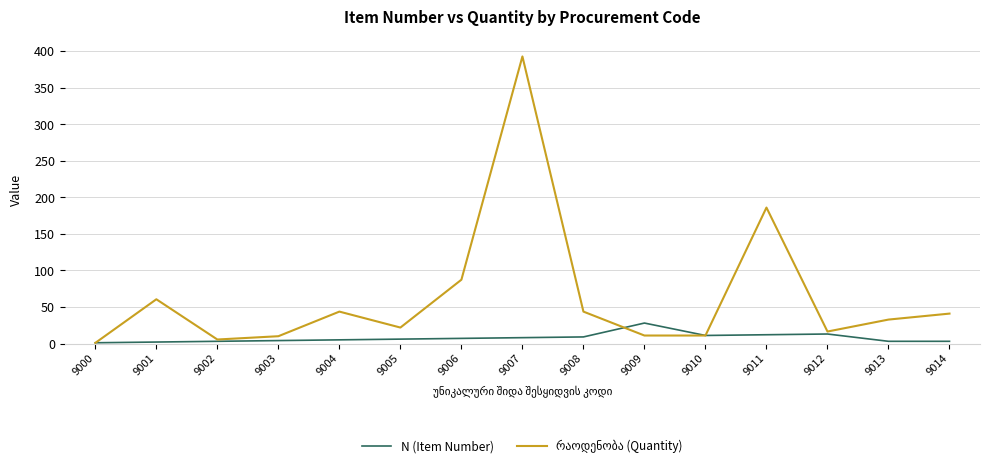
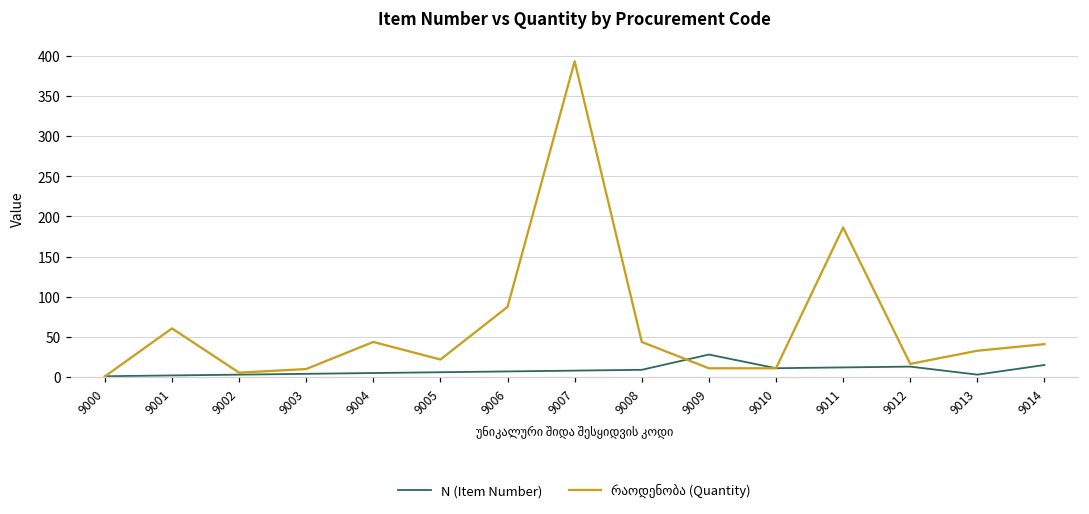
  {
    "N (Item Number)": {
      "9001": 0,
      "9003": 0,
      "9004": 10,
      "9005": 10,
      "9006": 10,
      "9007": 10,
      "9008": 10,
      "9009": 30,
      "9011": 10,
      "9013": 0,
-     "9014": 0
+     "9014": 20
    },
    "რაოდენობა (Quantity)": {
      "9001": 60,
      "9003": 10,
      "9004": 40,
      "9005": 20,
      "9006": 90,
      "9007": 390,
      "9008": 40,
      "9009": 10,
      "9011": 190,
      "9013": 30,
      "9014": 40
    }
  }
